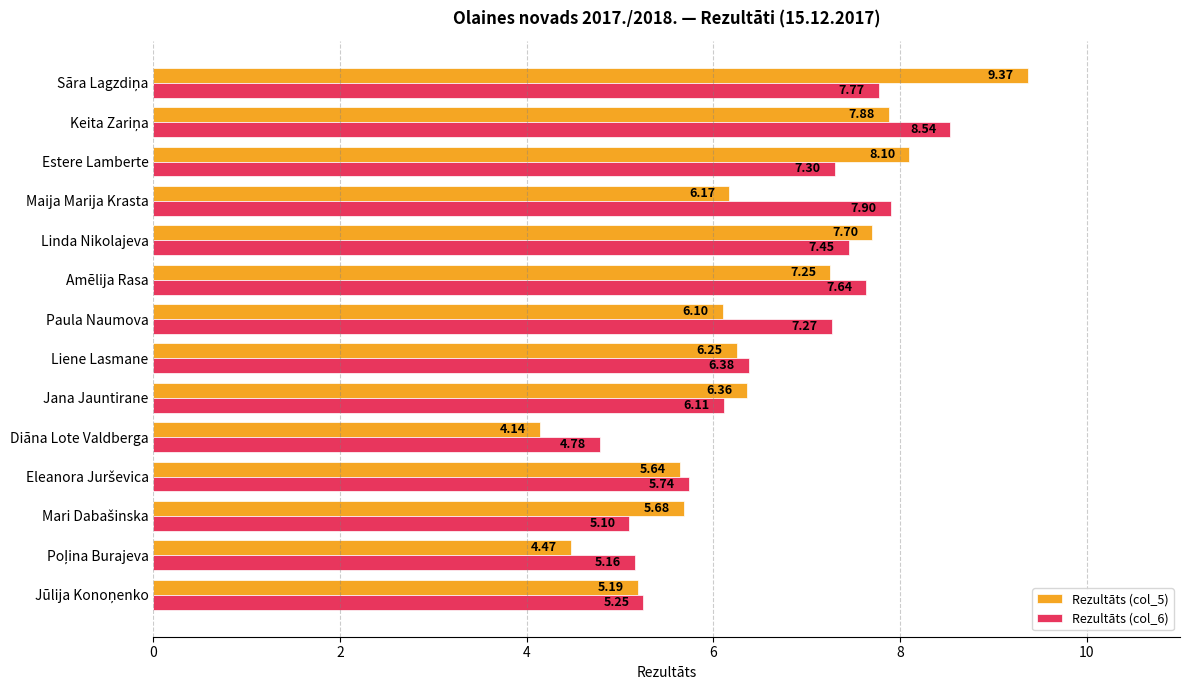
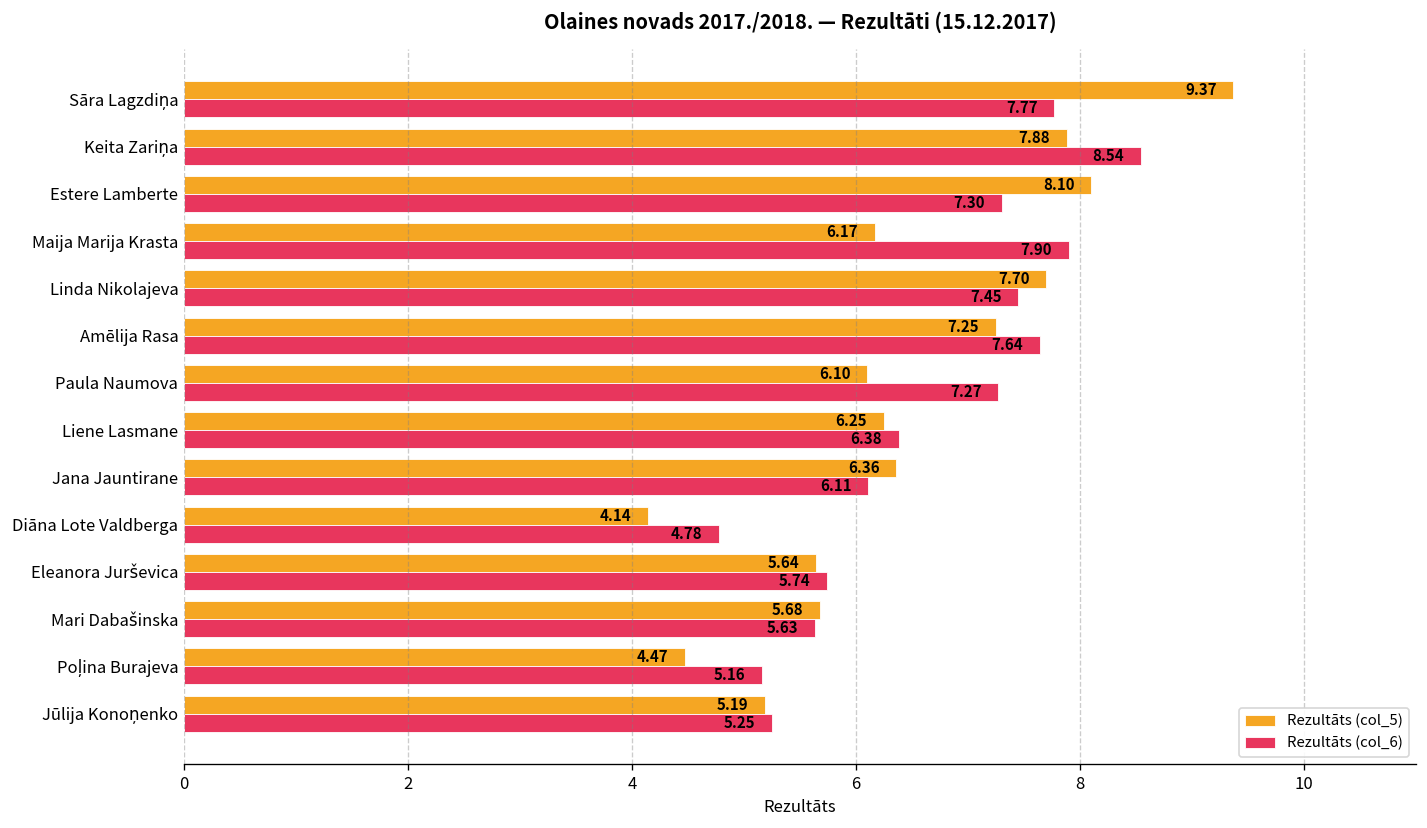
  {
    "Rezultāts (col_5)": {
      "Sāra Lagzdiņa": 9.37,
      "Keita Zariņa": 7.88,
      "Estere Lamberte": 8.10,
      "Maija Marija Krasta": 6.17,
      "Linda Nikolajeva": 7.70,
      "Amēlija Rasa": 7.25,
      "Paula Naumova": 6.10,
      "Liene Lasmane": 6.25,
      "Jana Jauntirane": 6.36,
      "Diāna Lote Valdberga": 4.14,
      "Eleanora Jurševica": 5.64,
      "Mari Dabašinska": 5.68,
      "Poļina Burajeva": 4.47,
      "Jūlija Konoņenko": 5.19
    },
    "Rezultāts (col_6)": {
      "Sāra Lagzdiņa": 7.77,
      "Keita Zariņa": 8.54,
      "Estere Lamberte": 7.30,
      "Maija Marija Krasta": 7.90,
      "Linda Nikolajeva": 7.45,
      "Amēlija Rasa": 7.64,
      "Paula Naumova": 7.27,
      "Liene Lasmane": 6.38,
      "Jana Jauntirane": 6.11,
      "Diāna Lote Valdberga": 4.78,
      "Eleanora Jurševica": 5.74,
-     "Mari Dabašinska": 5.10,
+     "Mari Dabašinska": 5.63,
      "Poļina Burajeva": 5.16,
      "Jūlija Konoņenko": 5.25
    }
  }
